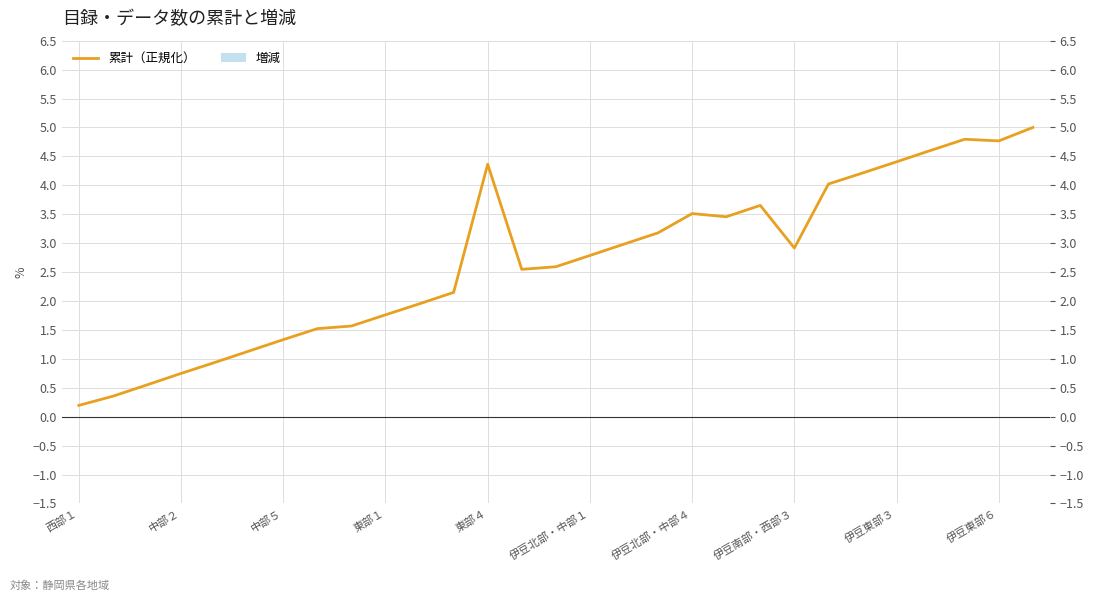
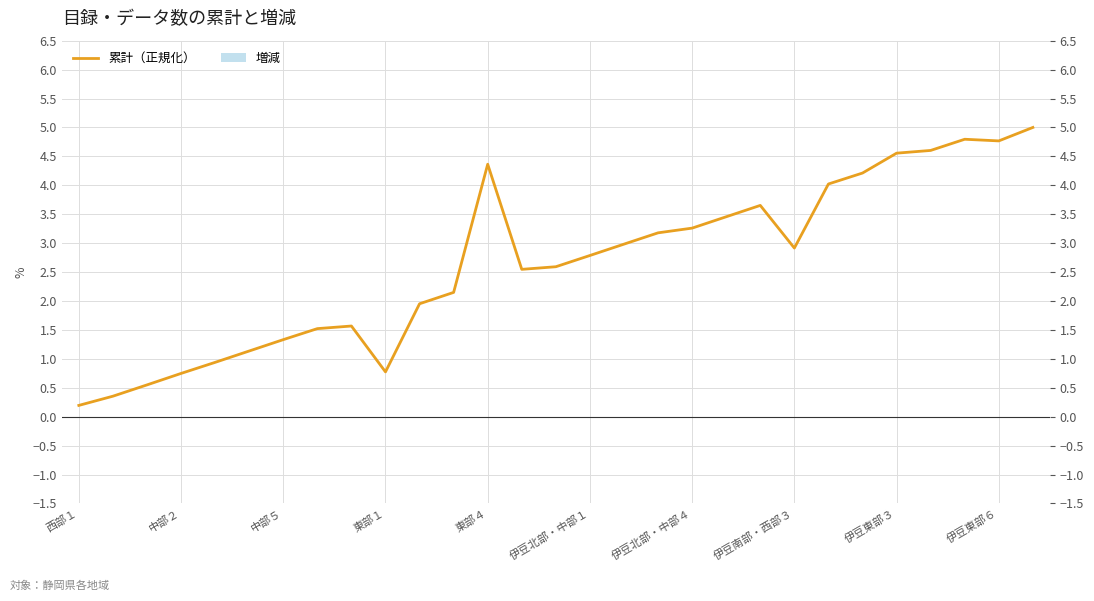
  {
    "累計（正規化）": {
      "西部１": 0.2,
      "中部２": 0.7,
      "中部５": 1.3,
-     "東部１": 1.8,
+     "東部１": 0.8,
      "東部４": 4.4,
      "伊豆北部・中部１": 2.8,
-     "伊豆北部・中部４": 3.5,
+     "伊豆北部・中部４": 3.3,
      "伊豆南部・西部３": 2.9,
-     "伊豆東部３": 4.4,
+     "伊豆東部３": 4.6,
      "伊豆東部６": 4.8
    },
    "増減": {
      "西部１": 0.0,
      "中部２": 0.0,
      "中部５": 0.0,
      "東部１": 0.0,
      "東部４": 0.0,
      "伊豆北部・中部１": 0.0,
      "伊豆北部・中部４": 0.0,
      "伊豆南部・西部３": 0.0,
      "伊豆東部３": 0.0,
      "伊豆東部６": 0.0
    }
  }
